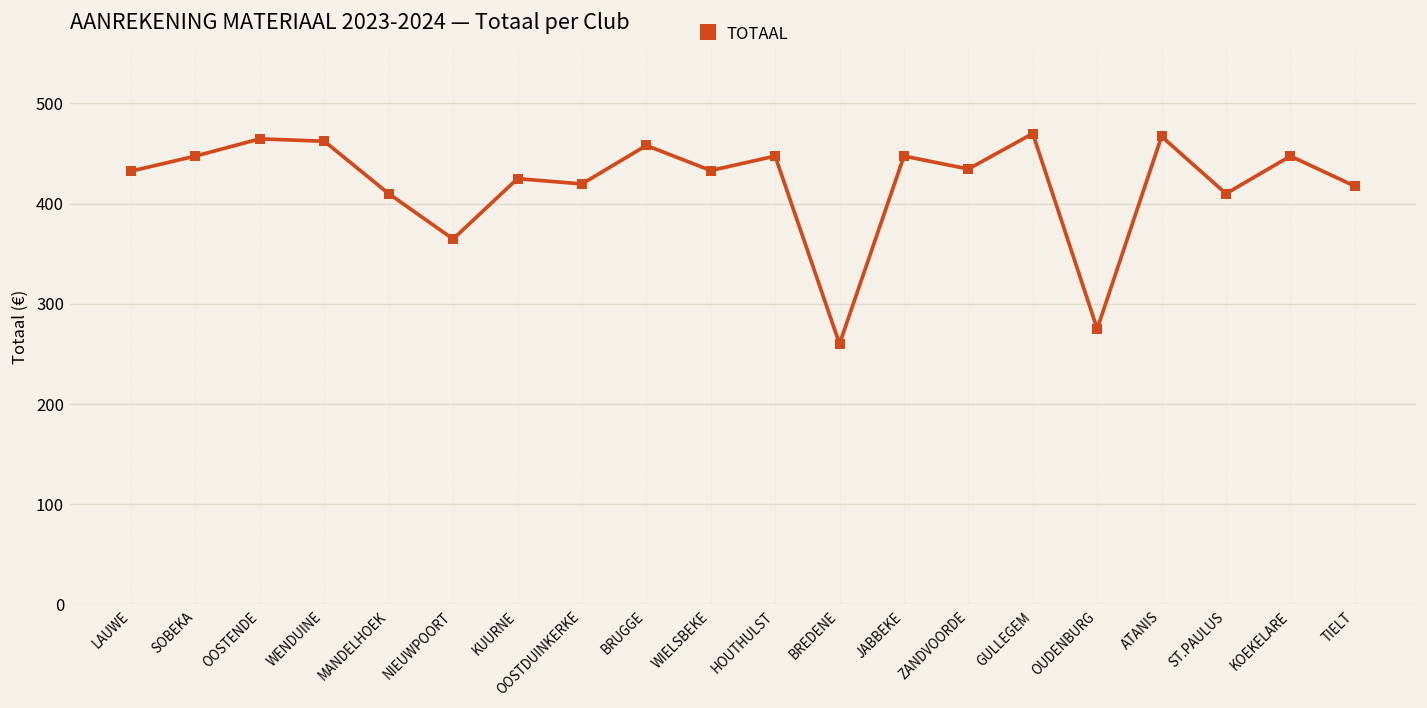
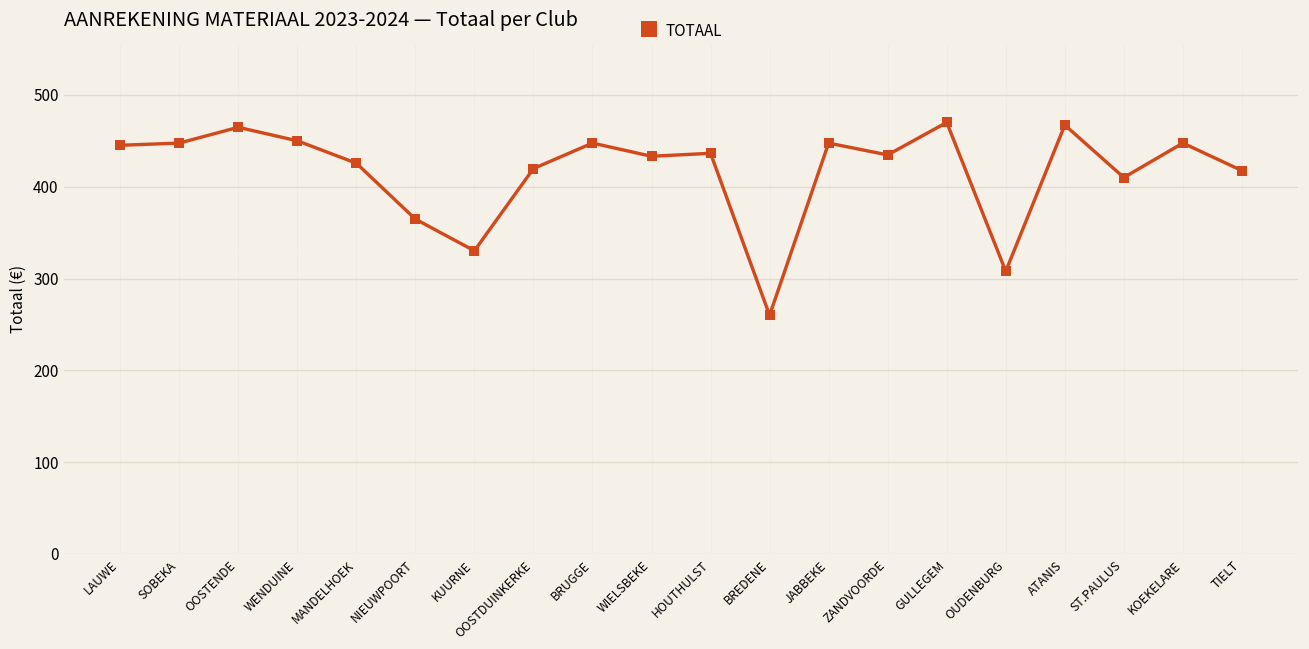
  {
-   "LAUWE": 430,
+   "LAUWE": 450,
    "SOBEKA": 450,
    "OOSTENDE": 460,
-   "WENDUINE": 460,
-   "MANDELHOEK": 410,
+   "WENDUINE": 450,
+   "MANDELHOEK": 430,
    "NIEUWPOORT": 360,
-   "KUURNE": 430,
+   "KUURNE": 330,
    "OOSTDUINKERKE": 420,
-   "BRUGGE": 460,
+   "BRUGGE": 450,
    "WIELSBEKE": 430,
-   "HOUTHULST": 450,
+   "HOUTHULST": 440,
    "BREDENE": 260,
    "JABBEKE": 450,
    "ZANDVOORDE": 430,
    "GULLEGEM": 470,
-   "OUDENBURG": 280,
+   "OUDENBURG": 310,
    "ATANIS": 470,
    "ST.PAULUS": 410,
    "KOEKELARE": 450,
    "TIELT": 420
  }
